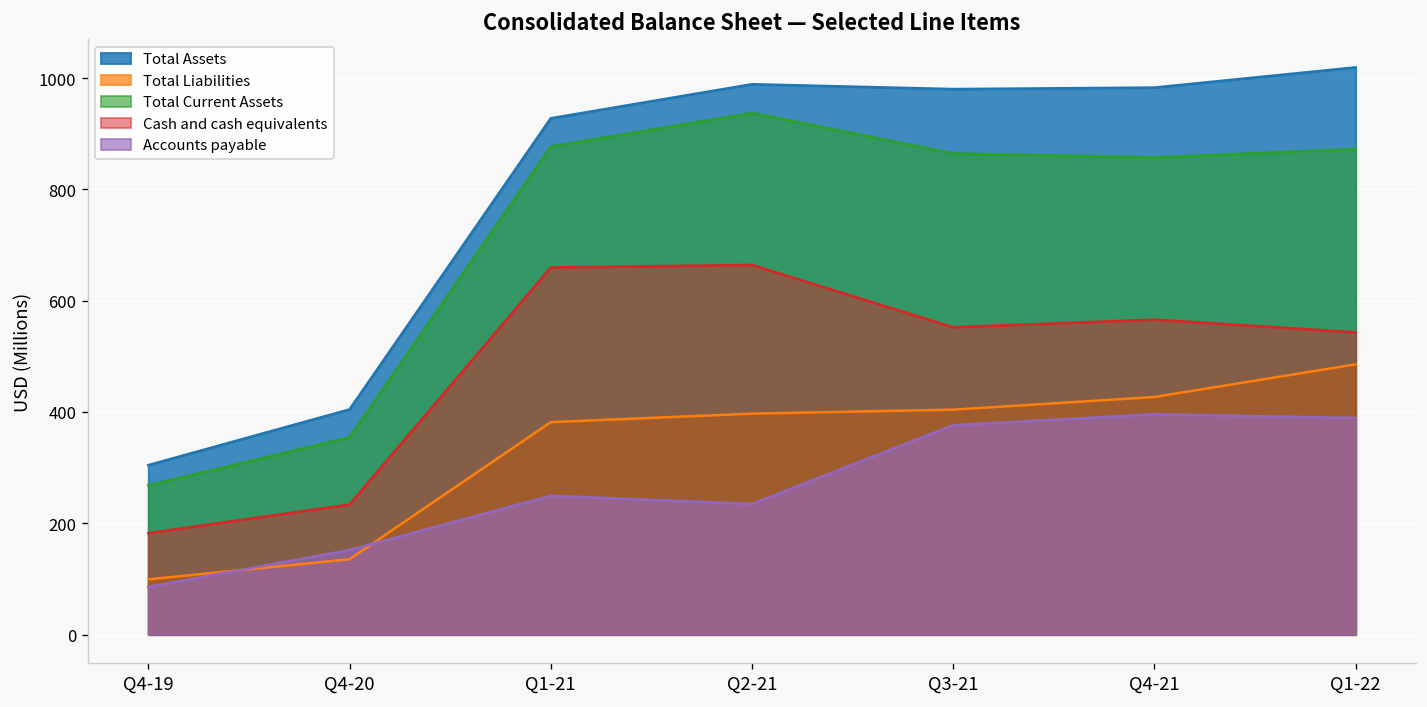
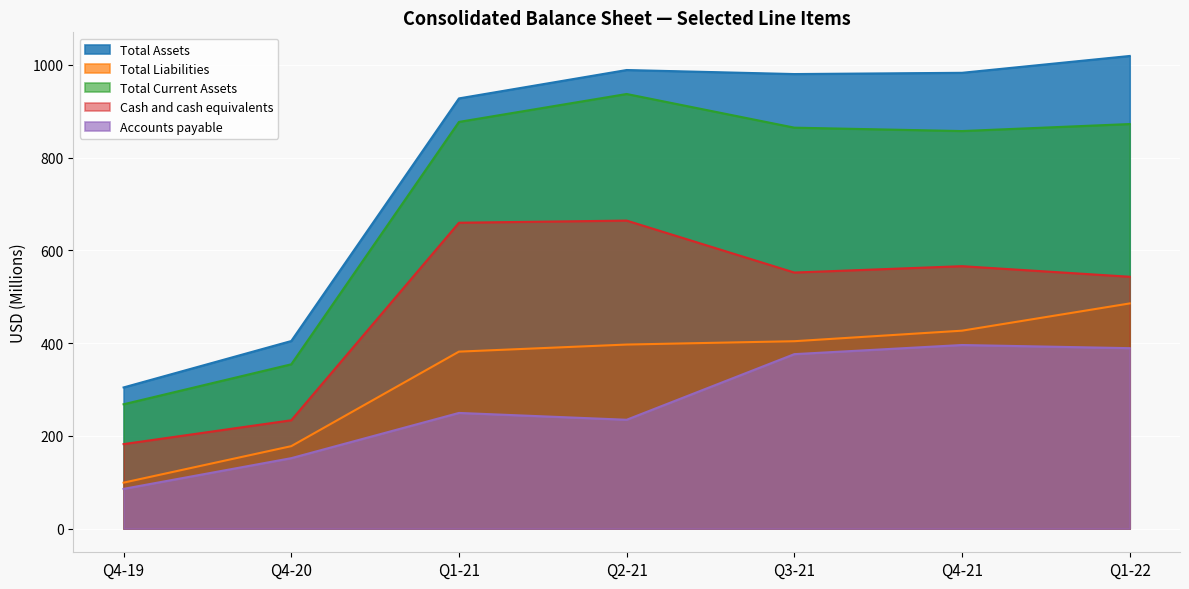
  {
    "Total Assets": {
      "Q4-19": 300,
      "Q4-20": 400,
      "Q1-21": 930,
      "Q2-21": 990,
      "Q3-21": 980,
      "Q4-21": 980,
      "Q1-22": 1020
    },
    "Total Liabilities": {
      "Q4-19": 100,
-     "Q4-20": 140,
+     "Q4-20": 180,
      "Q1-21": 380,
      "Q2-21": 400,
      "Q3-21": 400,
      "Q4-21": 430,
      "Q1-22": 490
    },
    "Total Current Assets": {
      "Q4-19": 270,
      "Q4-20": 350,
      "Q1-21": 880,
      "Q2-21": 940,
      "Q3-21": 860,
      "Q4-21": 860,
      "Q1-22": 870
    },
    "Cash and cash equivalents": {
      "Q4-19": 180,
      "Q4-20": 230,
      "Q1-21": 660,
      "Q2-21": 660,
      "Q3-21": 550,
      "Q4-21": 570,
      "Q1-22": 540
    },
    "Accounts payable": {
      "Q4-19": 90,
      "Q4-20": 150,
      "Q1-21": 250,
      "Q2-21": 230,
      "Q3-21": 380,
      "Q4-21": 400,
      "Q1-22": 390
    }
  }
